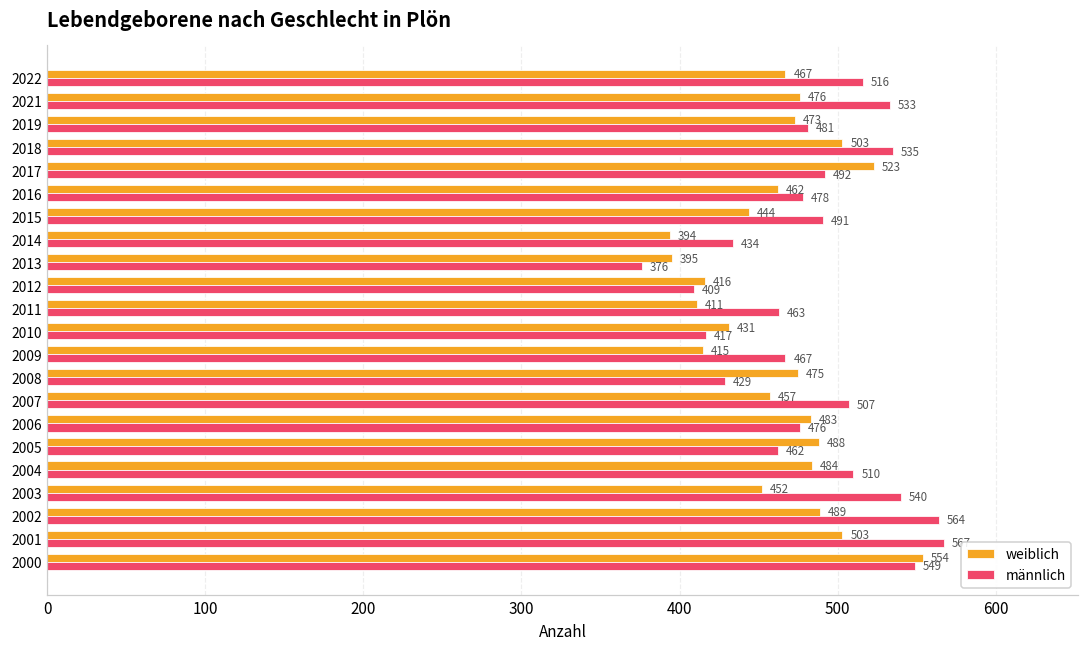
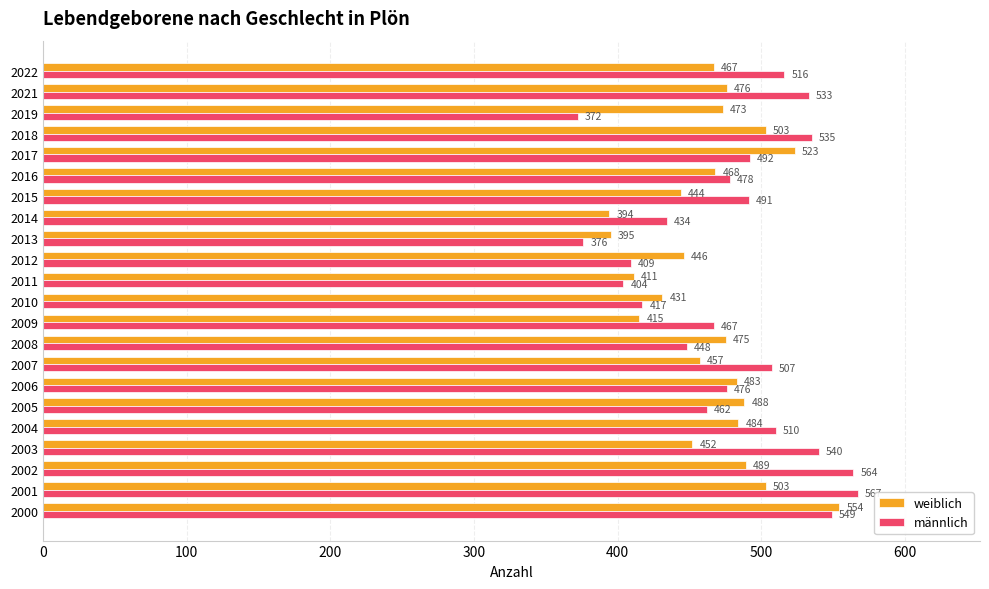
  {
    "weiblich": {
      "2022": 467,
      "2021": 476,
      "2019": 473,
      "2018": 503,
      "2017": 523,
-     "2016": 462,
+     "2016": 468,
      "2015": 444,
      "2014": 394,
      "2013": 395,
-     "2012": 416,
+     "2012": 446,
      "2011": 411,
      "2010": 431,
      "2009": 415,
      "2008": 475,
      "2007": 457,
      "2006": 483,
      "2005": 488,
      "2004": 484,
      "2003": 452,
      "2002": 489,
      "2001": 503
    },
    "männlich": {
      "2022": 516,
      "2021": 533,
-     "2019": 481,
+     "2019": 372,
      "2018": 535,
      "2017": 492,
      "2016": 478,
      "2015": 491,
      "2014": 434,
      "2013": 376,
      "2012": 409,
-     "2011": 463,
+     "2011": 404,
      "2010": 417,
      "2009": 467,
-     "2008": 429,
+     "2008": 448,
      "2007": 507,
      "2006": 476,
      "2005": 462,
      "2004": 510,
      "2003": 540,
      "2002": 564
    }
  }
